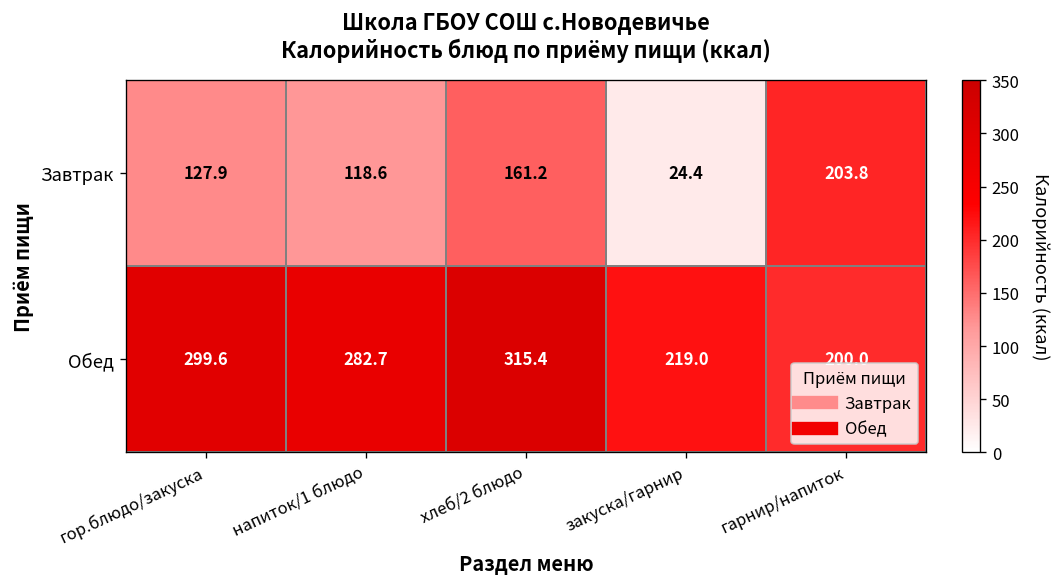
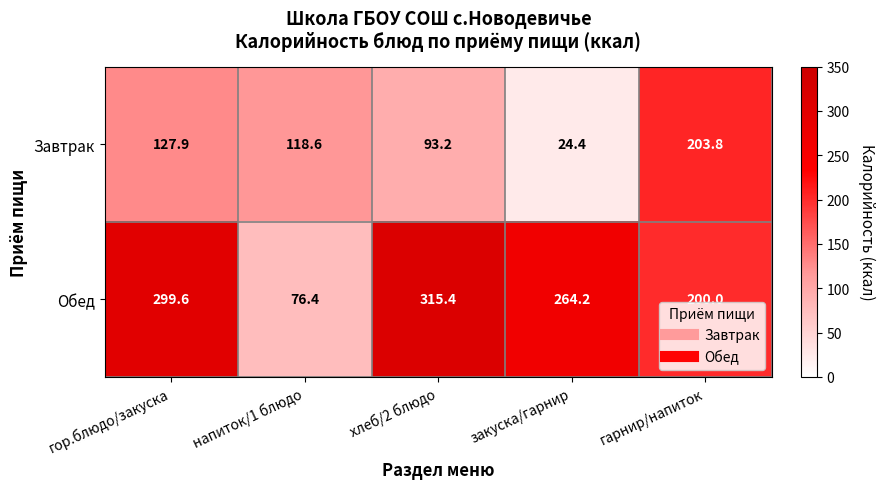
  {
    "Завтрак": {
      "гор.блюдо/закуска": 127.9,
      "напиток/1 блюдо": 118.6,
-     "хлеб/2 блюдо": 161.2,
+     "хлеб/2 блюдо": 93.2,
      "закуска/гарнир": 24.4,
      "гарнир/напиток": 203.8
    },
    "Обед": {
      "гор.блюдо/закуска": 299.6,
-     "напиток/1 блюдо": 282.7,
+     "напиток/1 блюдо": 76.4,
      "хлеб/2 блюдо": 315.4,
-     "закуска/гарнир": 219.0
+     "закуска/гарнир": 264.2
    }
  }
